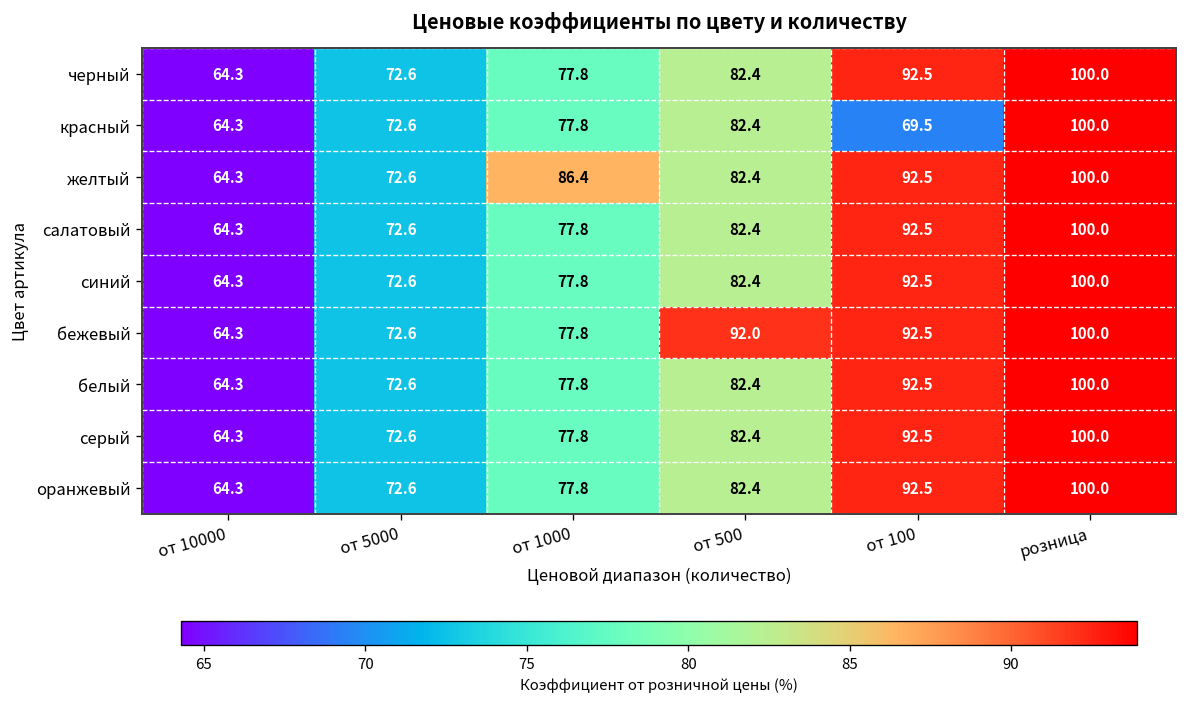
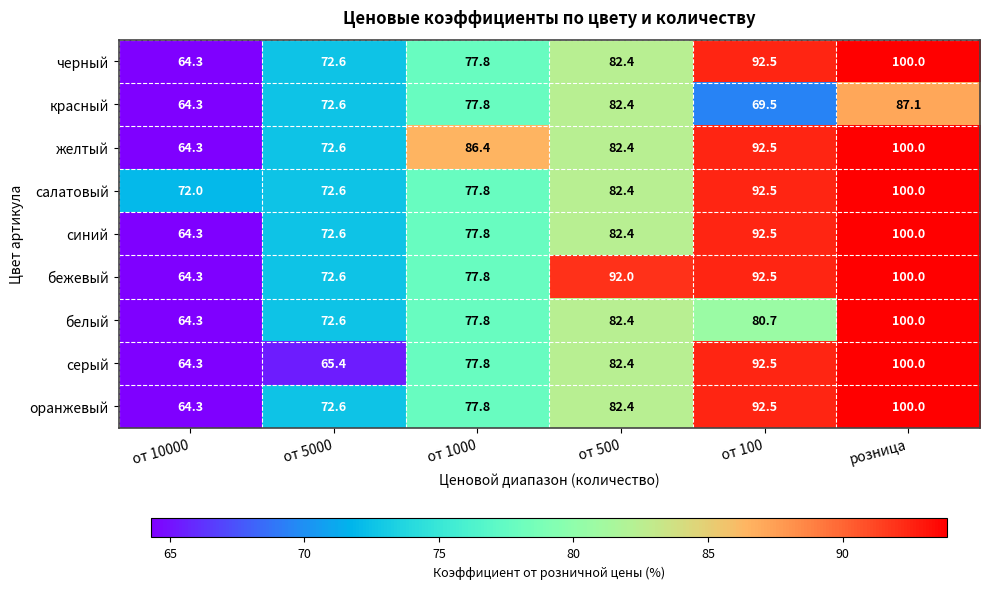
  {
    "черный": {
      "от 10000": 64.3,
      "от 5000": 72.6,
      "от 1000": 77.8,
      "от 500": 82.4,
      "от 100": 92.5,
      "розница": 100.0
    },
    "красный": {
      "от 10000": 64.3,
      "от 5000": 72.6,
      "от 1000": 77.8,
      "от 500": 82.4,
      "от 100": 69.5,
-     "розница": 100.0
+     "розница": 87.1
    },
    "желтый": {
      "от 10000": 64.3,
      "от 5000": 72.6,
      "от 1000": 86.4,
      "от 500": 82.4,
      "от 100": 92.5,
      "розница": 100.0
    },
    "салатовый": {
-     "от 10000": 64.3,
+     "от 10000": 72.0,
      "от 5000": 72.6,
      "от 1000": 77.8,
      "от 500": 82.4,
      "от 100": 92.5,
      "розница": 100.0
    },
    "синий": {
      "от 10000": 64.3,
      "от 5000": 72.6,
      "от 1000": 77.8,
      "от 500": 82.4,
      "от 100": 92.5,
      "розница": 100.0
    },
    "бежевый": {
      "от 10000": 64.3,
      "от 5000": 72.6,
      "от 1000": 77.8,
      "от 500": 92.0,
      "от 100": 92.5,
      "розница": 100.0
    },
    "белый": {
      "от 10000": 64.3,
      "от 5000": 72.6,
      "от 1000": 77.8,
      "от 500": 82.4,
-     "от 100": 92.5,
+     "от 100": 80.7,
      "розница": 100.0
    },
    "серый": {
      "от 10000": 64.3,
-     "от 5000": 72.6,
+     "от 5000": 65.4,
      "от 1000": 77.8,
      "от 500": 82.4,
      "от 100": 92.5,
      "розница": 100.0
    },
    "оранжевый": {
      "от 10000": 64.3,
      "от 5000": 72.6,
      "от 1000": 77.8,
      "от 500": 82.4,
      "от 100": 92.5,
      "розница": 100.0
    }
  }
